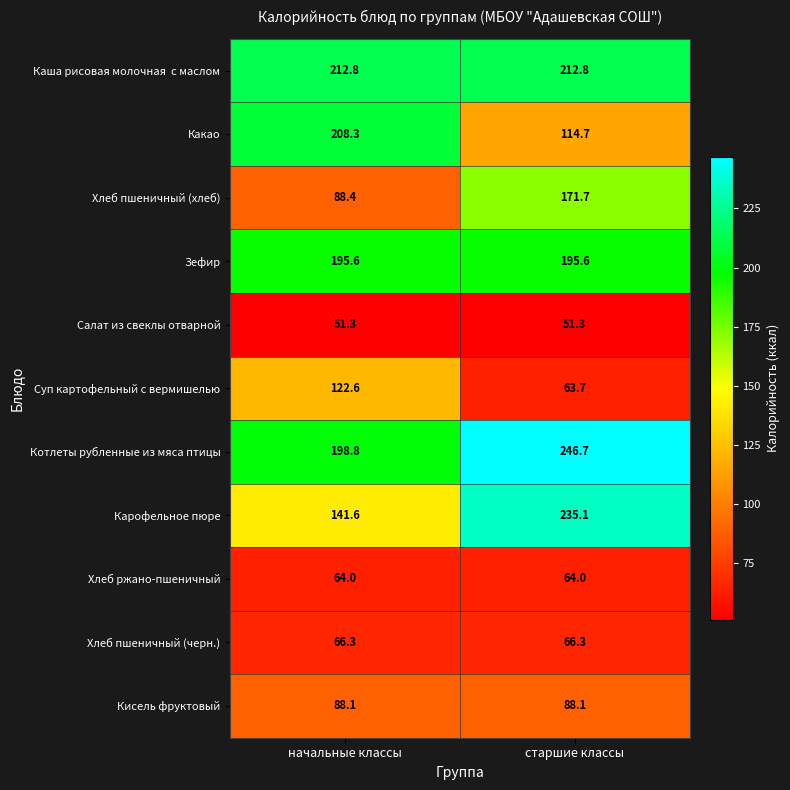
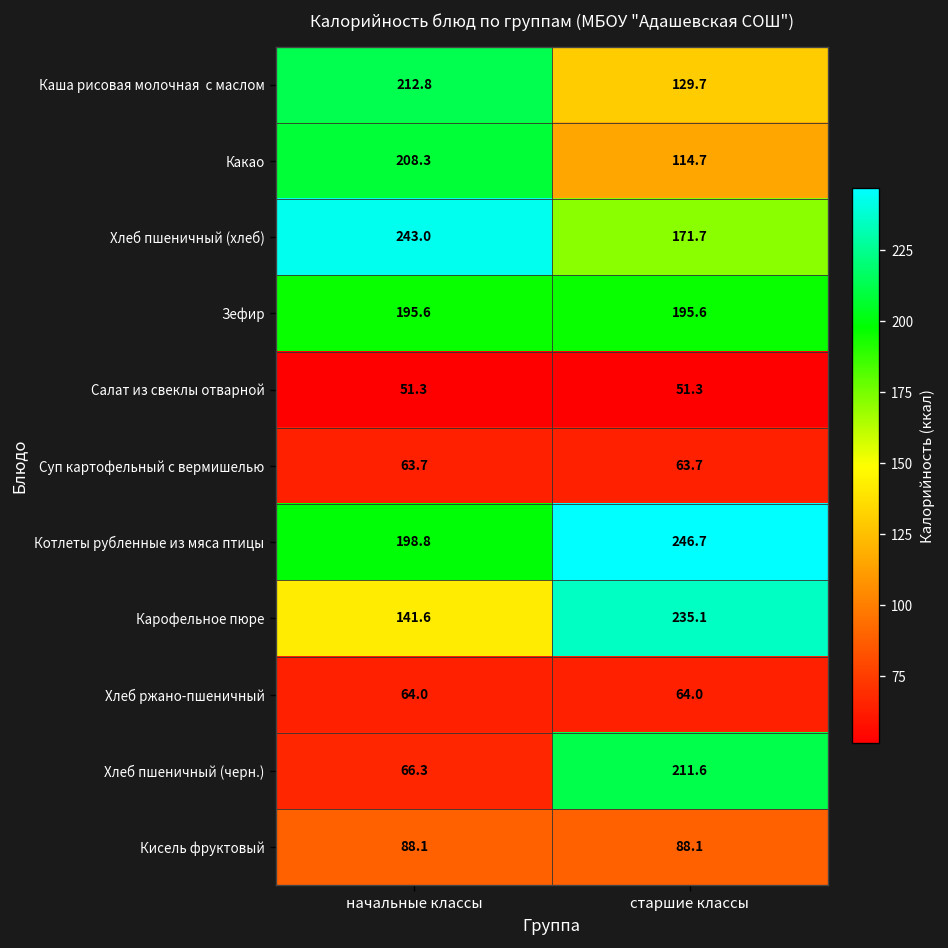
  {
    "Каша рисовая молочная с маслом": {
      "начальные классы": 212.8,
-     "старшие классы": 212.8
+     "старшие классы": 129.7
    },
    "Какао": {
      "начальные классы": 208.3,
      "старшие классы": 114.7
    },
    "Хлеб пшеничный (хлеб)": {
-     "начальные классы": 88.4,
+     "начальные классы": 243.0,
      "старшие классы": 171.7
    },
    "Зефир": {
      "начальные классы": 195.6,
      "старшие классы": 195.6
    },
    "Салат из свеклы отварной": {
      "начальные классы": 51.3,
      "старшие классы": 51.3
    },
    "Суп картофельный с вермишелью": {
-     "начальные классы": 122.6,
+     "начальные классы": 63.7,
      "старшие классы": 63.7
    },
    "Котлеты рубленные из мяса птицы": {
      "начальные классы": 198.8,
      "старшие классы": 246.7
    },
    "Карофельное пюре": {
      "начальные классы": 141.6,
      "старшие классы": 235.1
    },
    "Хлеб ржано-пшеничный": {
      "начальные классы": 64.0,
      "старшие классы": 64.0
    },
    "Хлеб пшеничный (черн.)": {
      "начальные классы": 66.3,
-     "старшие классы": 66.3
+     "старшие классы": 211.6
    },
    "Кисель фруктовый": {
      "начальные классы": 88.1,
      "старшие классы": 88.1
    }
  }
